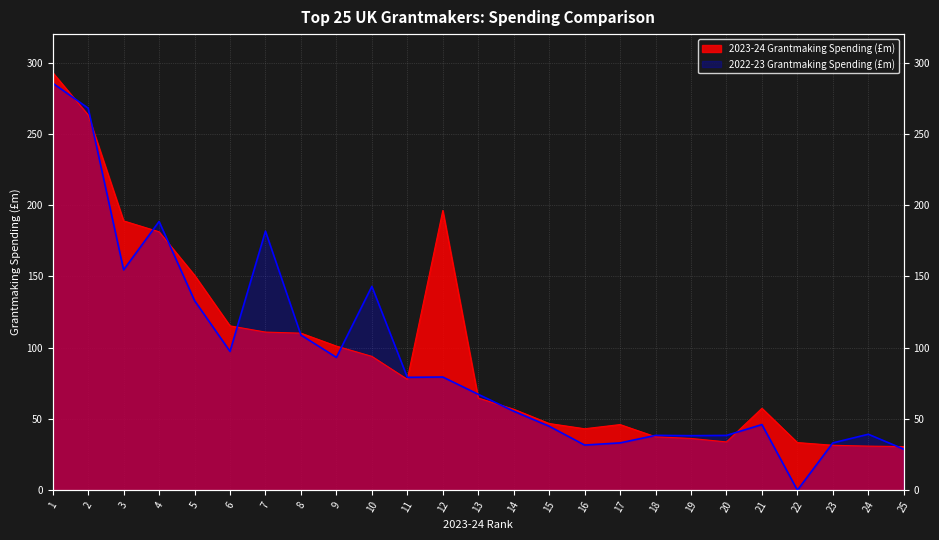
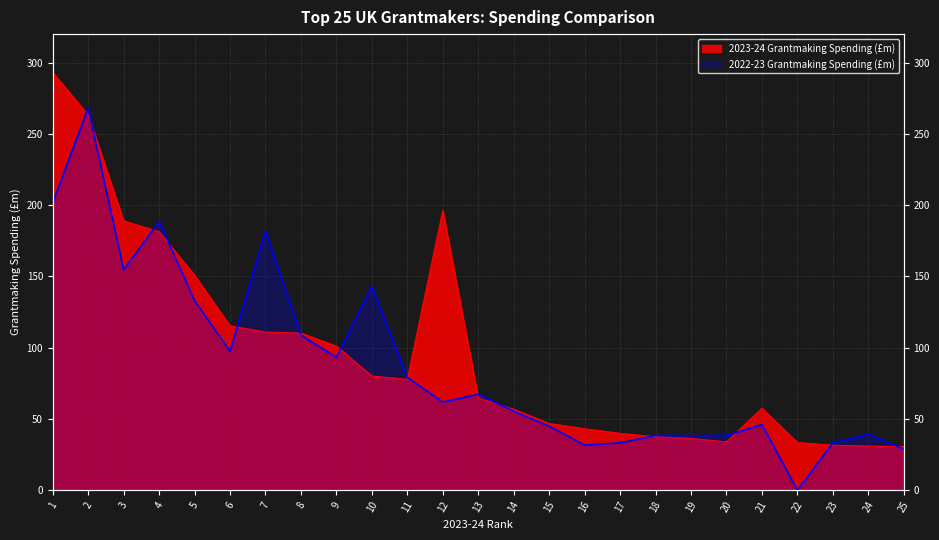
  {
    "2023-24 Grantmaking Spending (£m)": {
      "1": 293,
      "2": 263,
      "3": 189,
      "4": 181,
      "5": 151,
      "6": 115,
      "7": 111,
      "9": 101,
-     "10": 94,
+     "10": 80,
      "12": 196,
      "13": 65,
      "15": 47,
      "16": 43,
-     "17": 46,
+     "17": 40,
      "19": 36,
      "20": 34,
      "21": 57,
      "22": 33,
      "24": 31
    },
    "2022-23 Grantmaking Spending (£m)": {
-     "1": 286,
+     "1": 202,
      "2": 268,
      "3": 155,
      "4": 189,
      "5": 133,
      "6": 97,
      "7": 182,
      "9": 93,
      "10": 143,
-     "12": 79,
+     "12": 62,
      "13": 67,
      "15": 45,
      "16": 32,
      "17": 33,
      "19": 38,
      "20": 38,
      "21": 46,
      "22": 0,
      "24": 39
    }
  }
